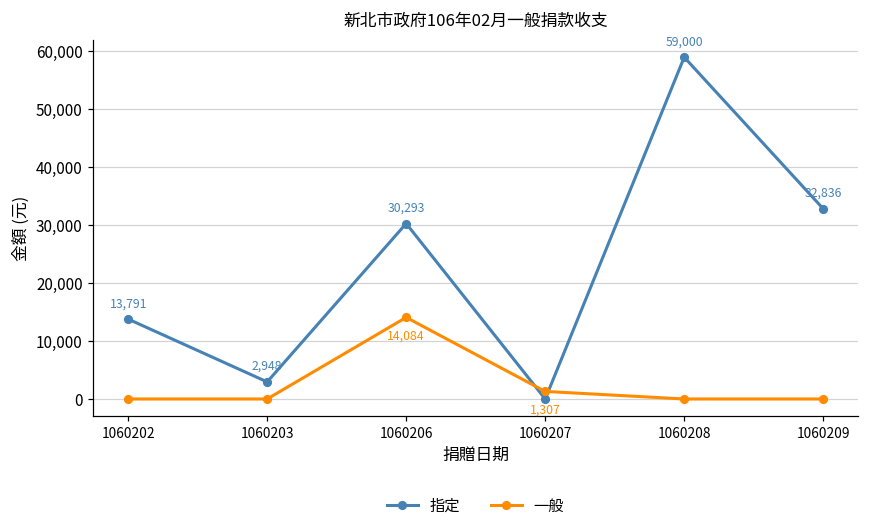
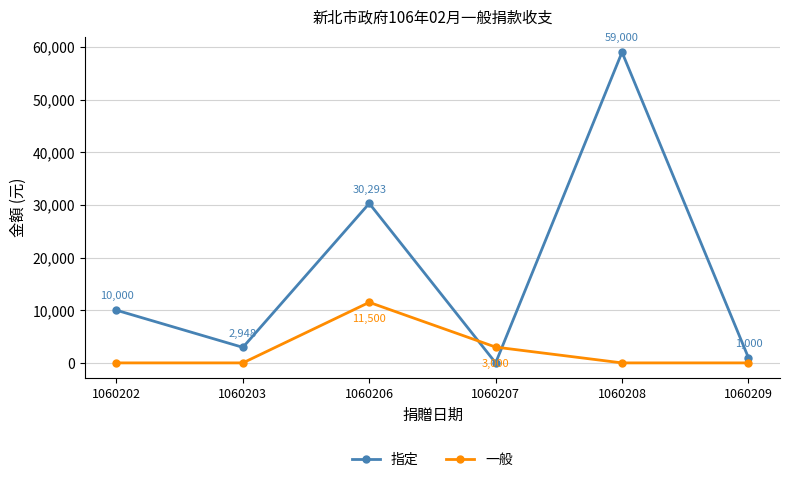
  {
    "指定": {
-     "1060202": "13,791",
+     "1060202": "10,000",
      "1060203": "2,948",
      "1060206": "30,293",
      "1060208": "59,000",
-     "1060209": "32,836"
+     "1060209": "1,000"
    },
    "一般": {
-     "1060206": "14,084",
-     "1060207": "1,307"
+     "1060206": "11,500",
+     "1060207": "3,000"
    }
  }
